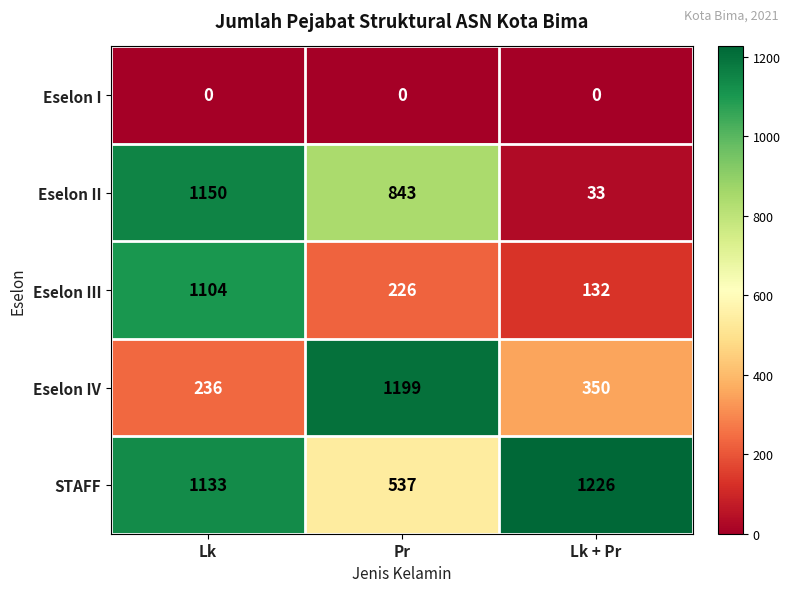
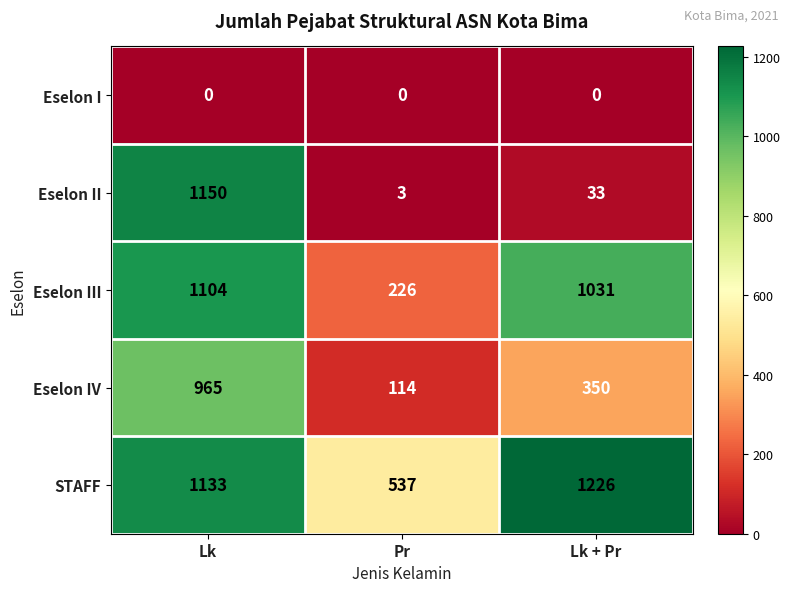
  {
    "Eselon I": {
      "Lk": 0,
      "Pr": 0,
      "Lk + Pr": 0
    },
    "Eselon II": {
      "Lk": 1150,
-     "Pr": 843,
+     "Pr": 3,
      "Lk + Pr": 33
    },
    "Eselon III": {
      "Lk": 1104,
      "Pr": 226,
-     "Lk + Pr": 132
+     "Lk + Pr": 1031
    },
    "Eselon IV": {
-     "Lk": 236,
-     "Pr": 1199,
+     "Lk": 965,
+     "Pr": 114,
      "Lk + Pr": 350
    },
    "STAFF": {
      "Lk": 1133,
      "Pr": 537,
      "Lk + Pr": 1226
    }
  }
